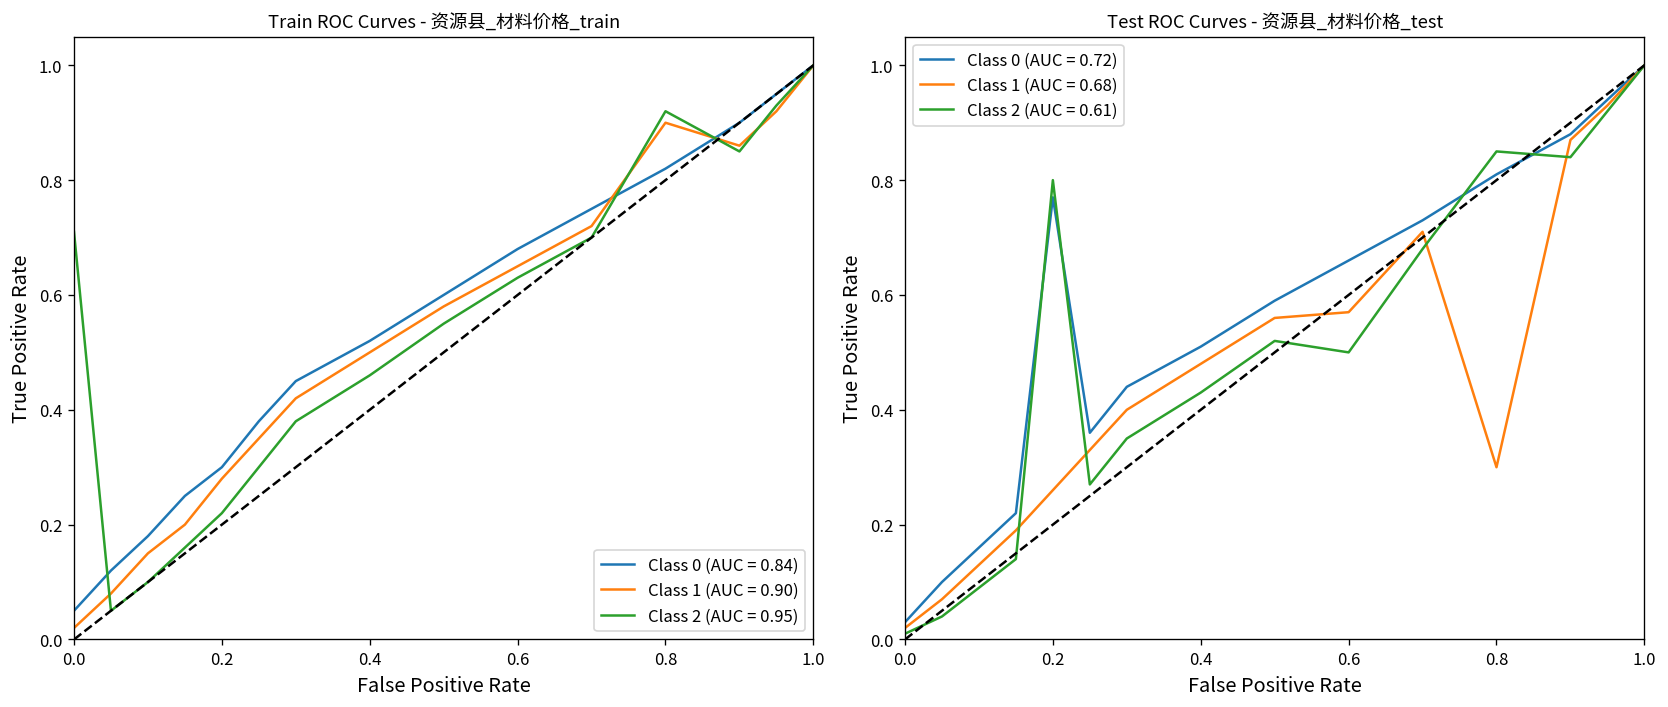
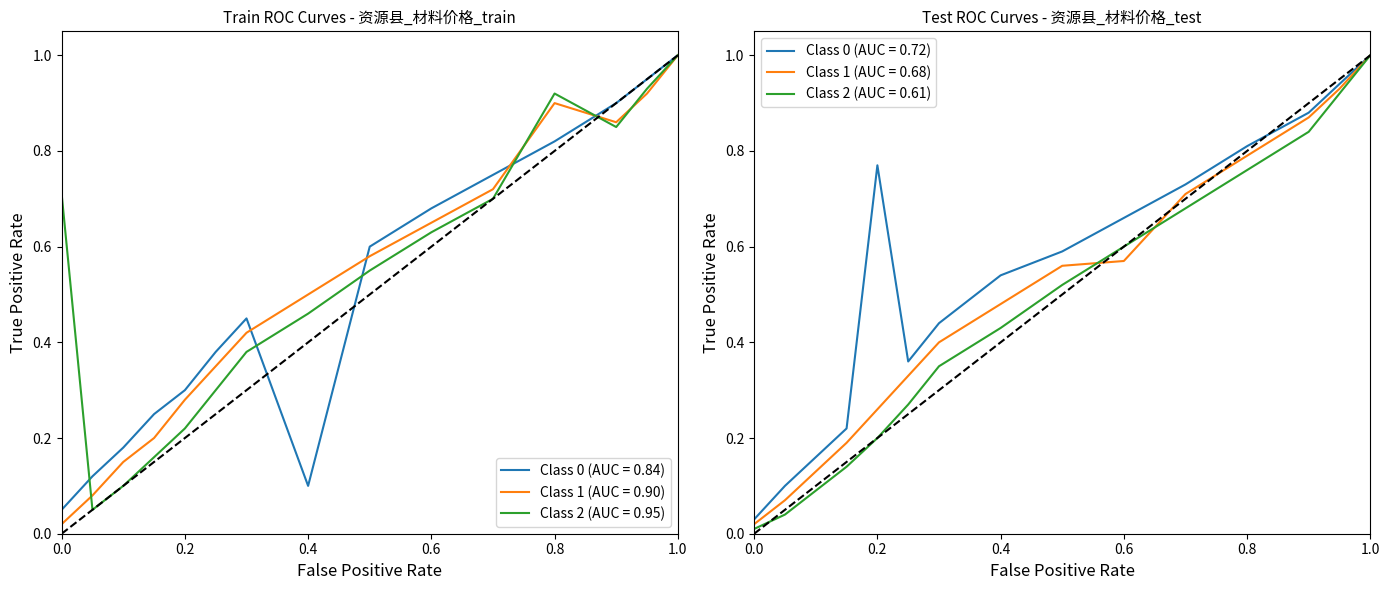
  {
    "Train ROC Curves - 资源县_材料价格_train": {
      "Class 0 (AUC = 0.84)": {
        "0.0": 0.05,
        "0.2": 0.30,
-       "0.4": 0.52,
+       "0.4": 0.10,
        "0.6": 0.68,
        "0.8": 0.82
      },
      "Class 1 (AUC = 0.90)": {
        "0.0": 0.02,
        "0.2": 0.28,
        "0.4": 0.50,
        "0.6": 0.65,
        "0.8": 0.90
      },
      "Class 2 (AUC = 0.95)": {
        "0.0": 0.71,
        "0.2": 0.22,
        "0.4": 0.46,
        "0.6": 0.63,
        "0.8": 0.92
      }
    },
    "Test ROC Curves - 资源县_材料价格_test": {
      "Class 0 (AUC = 0.72)": {
        "0.0": 0.03,
        "0.2": 0.77,
-       "0.4": 0.51,
+       "0.4": 0.54,
        "0.6": 0.66,
        "0.8": 0.81
      },
      "Class 1 (AUC = 0.68)": {
        "0.0": 0.02,
        "0.2": 0.26,
        "0.4": 0.48,
        "0.6": 0.57,
-       "0.8": 0.30
+       "0.8": 0.79
      },
      "Class 2 (AUC = 0.61)": {
        "0.0": 0.01,
-       "0.2": 0.8,
+       "0.2": 0.2,
        "0.4": 0.43,
-       "0.6": 0.5,
-       "0.8": 0.85
+       "0.6": 0.6,
+       "0.8": 0.76
      }
    }
  }
